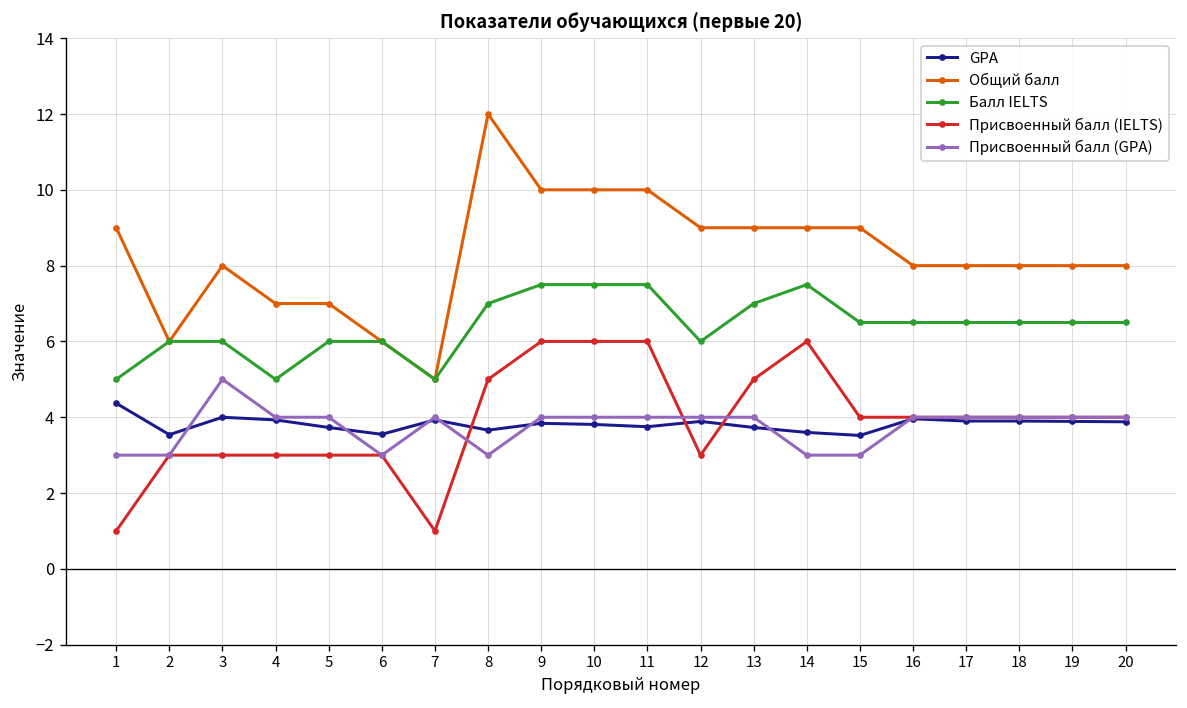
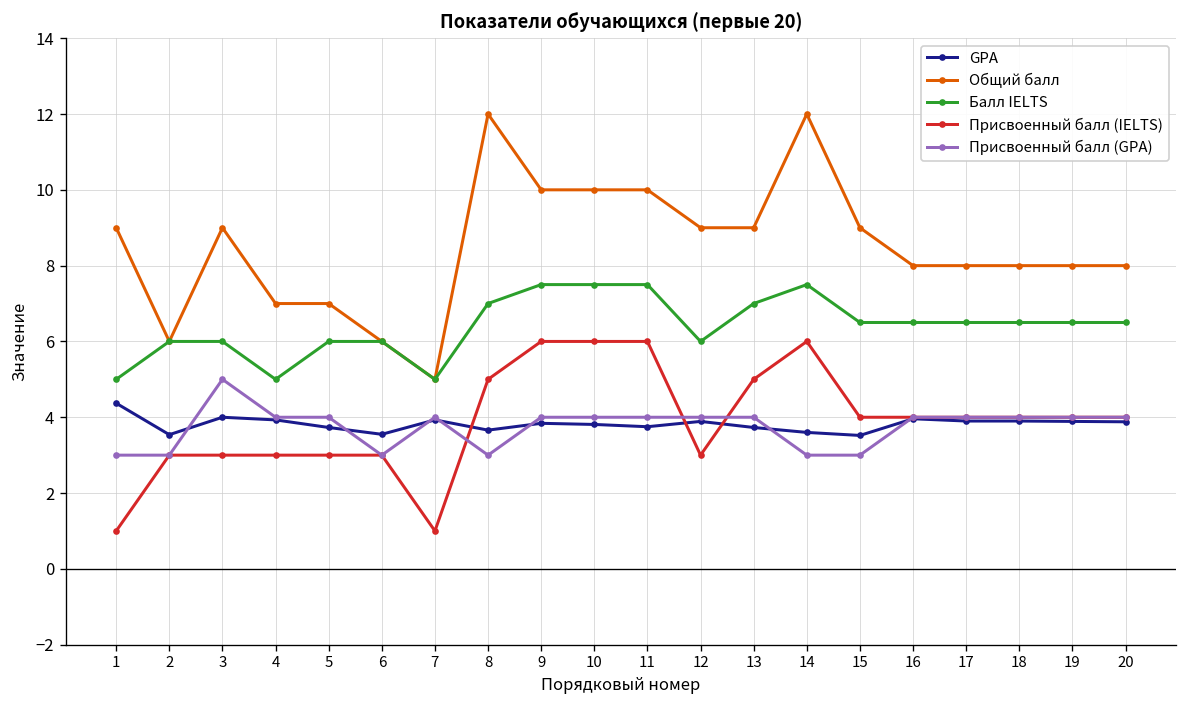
  {
    "GPA": {
      "1": 4.4,
      "2": 3.5,
      "3": 4,
      "5": 3.7,
      "6": 3.6,
      "8": 3.7,
      "9": 3.8,
      "10": 3.8,
      "11": 3.8,
      "12": 3.9,
      "13": 3.7,
      "14": 3.6,
      "15": 3.5,
      "17": 3.9,
      "18": 3.9,
      "19": 3.9,
      "20": 3.9
    },
    "Общий балл": {
      "1": 9,
-     "3": 8,
+     "3": 9,
      "4": 7,
      "5": 7,
      "8": 12,
      "9": 10,
      "10": 10,
      "11": 10,
      "12": 9,
      "13": 9,
-     "14": 9,
+     "14": 12,
      "15": 9,
      "16": 8,
      "17": 8,
      "18": 8,
      "19": 8,
      "20": 8
    },
    "Балл IELTS": {
      "1": 5,
      "3": 6,
      "4": 5,
      "5": 6,
      "8": 7,
      "9": 7.5,
      "10": 7.5,
      "11": 7.5,
      "12": 6,
      "13": 7,
      "14": 7.5,
      "15": 6.5,
      "16": 6.5,
      "17": 6.5,
      "18": 6.5,
      "19": 6.5,
      "20": 6.5
    },
    "Присвоенный балл (IELTS)": {
      "1": 1,
      "3": 3,
      "4": 3,
      "5": 3,
      "7": 1,
      "8": 5,
      "9": 6,
      "10": 6,
      "11": 6,
      "12": 3,
      "13": 5,
      "14": 6,
      "15": 4
    },
    "Присвоенный балл (GPA)": {
      "1": 3,
      "3": 5,
      "5": 4,
      "8": 3,
      "9": 4,
      "10": 4,
      "11": 4,
      "12": 4,
      "13": 4,
      "14": 3,
      "15": 3
    }
  }
